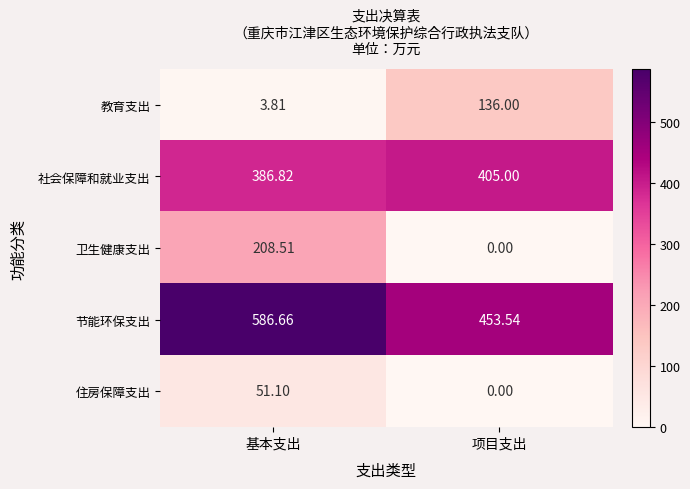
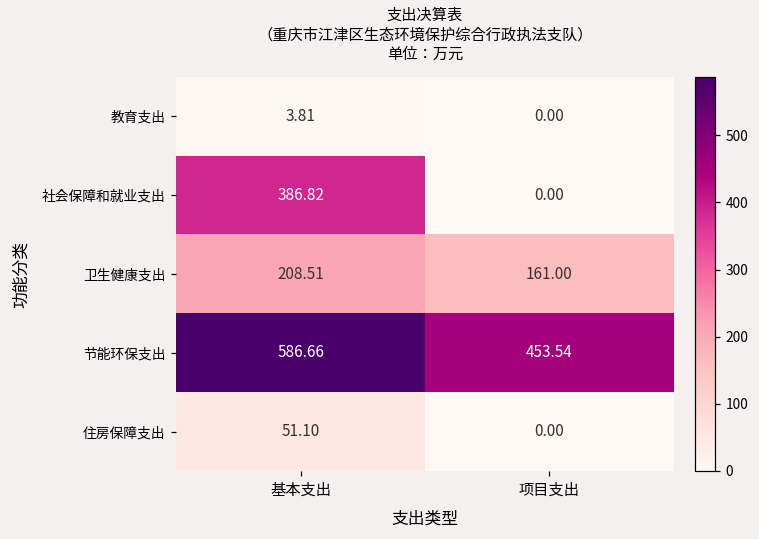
  {
    "教育支出": {
      "基本支出": 3.81,
-     "项目支出": 136.00
+     "项目支出": 0.00
    },
    "社会保障和就业支出": {
      "基本支出": 386.82,
-     "项目支出": 405.00
+     "项目支出": 0.00
    },
    "卫生健康支出": {
      "基本支出": 208.51,
-     "项目支出": 0.00
+     "项目支出": 161.00
    },
    "节能环保支出": {
      "基本支出": 586.66,
      "项目支出": 453.54
    },
    "住房保障支出": {
      "基本支出": 51.10,
      "项目支出": 0.00
    }
  }
